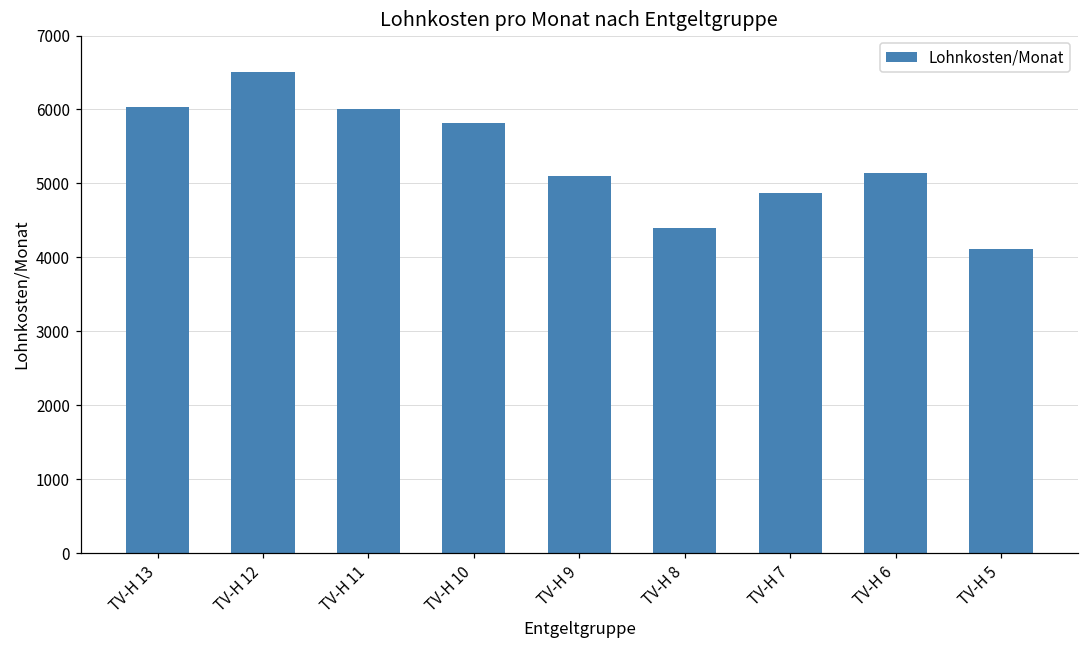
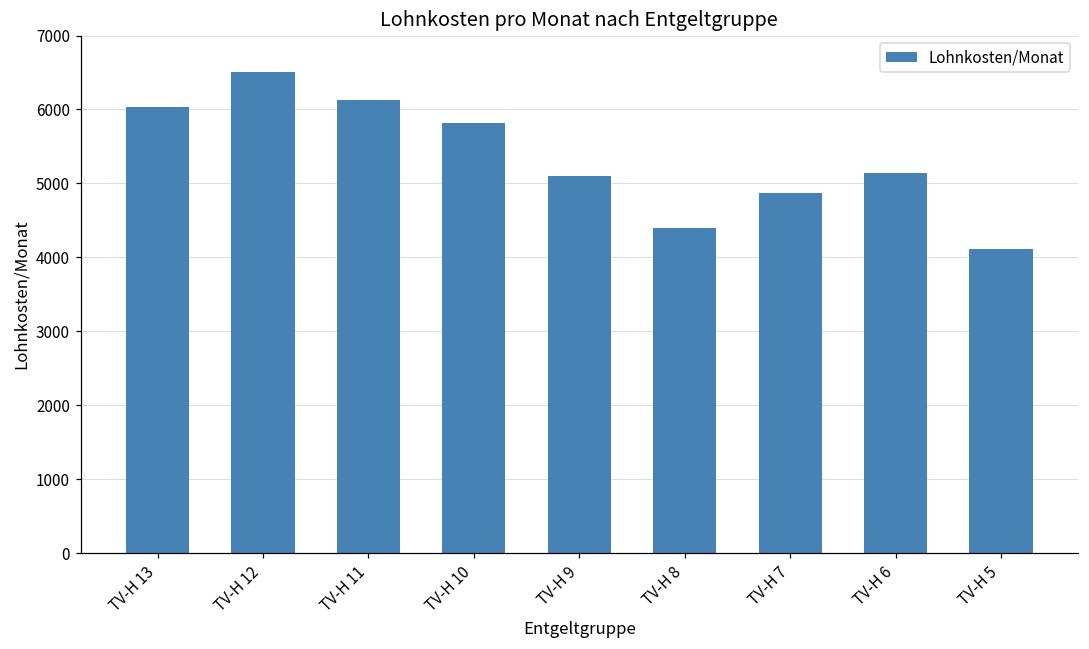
  {
    "TV-H 13": 6000,
    "TV-H 12": 6500,
-   "TV-H 11": 6000,
+   "TV-H 11": 6100,
    "TV-H 10": 5800,
    "TV-H 9": 5100,
    "TV-H 8": 4400,
    "TV-H 7": 4900,
    "TV-H 6": 5100,
    "TV-H 5": 4100
  }
